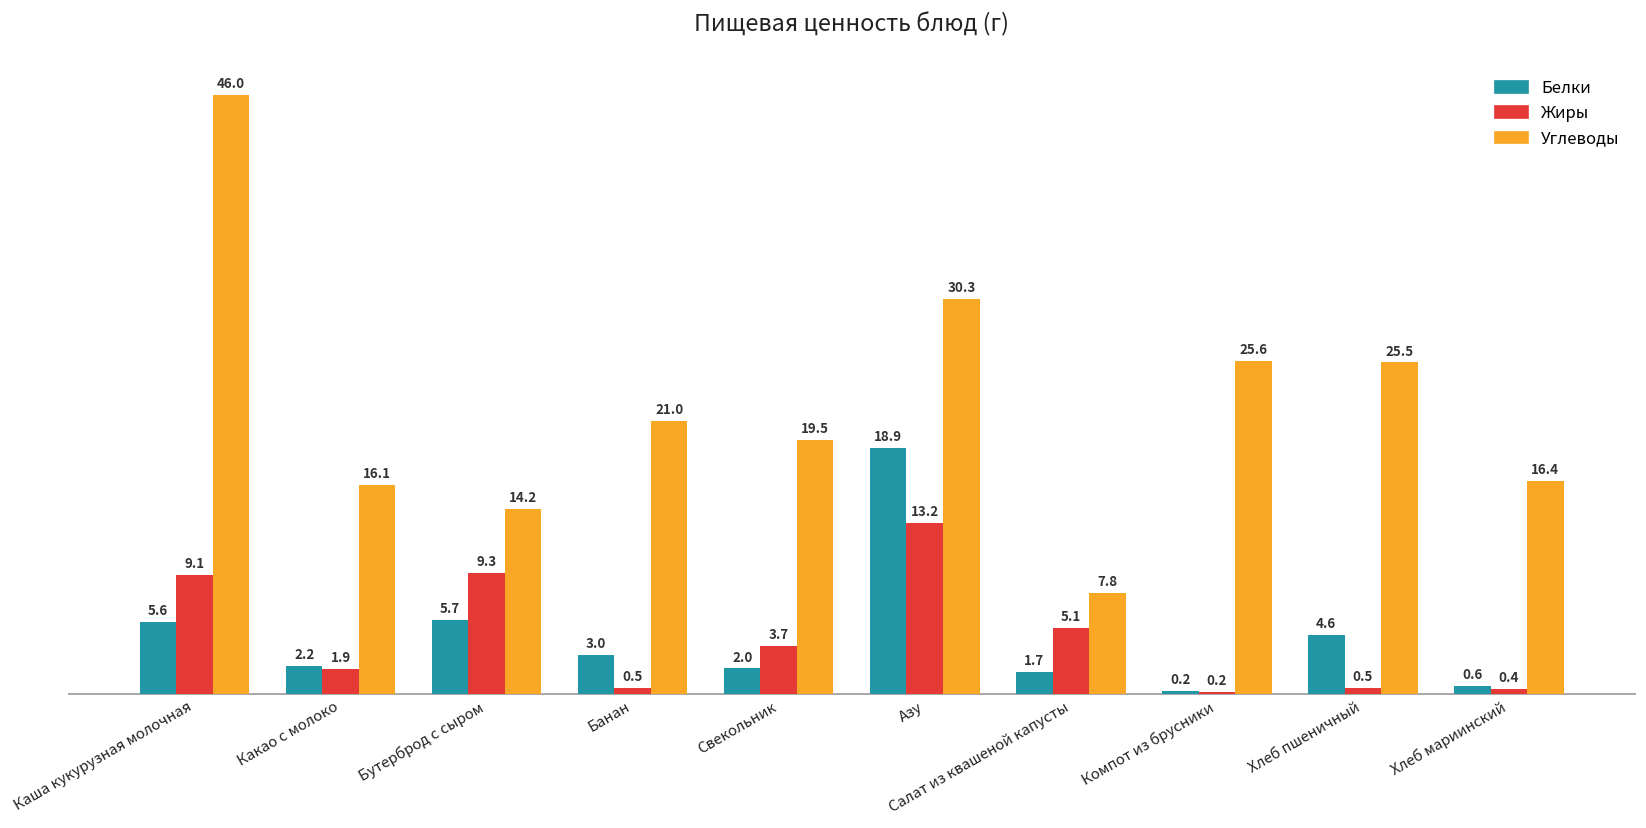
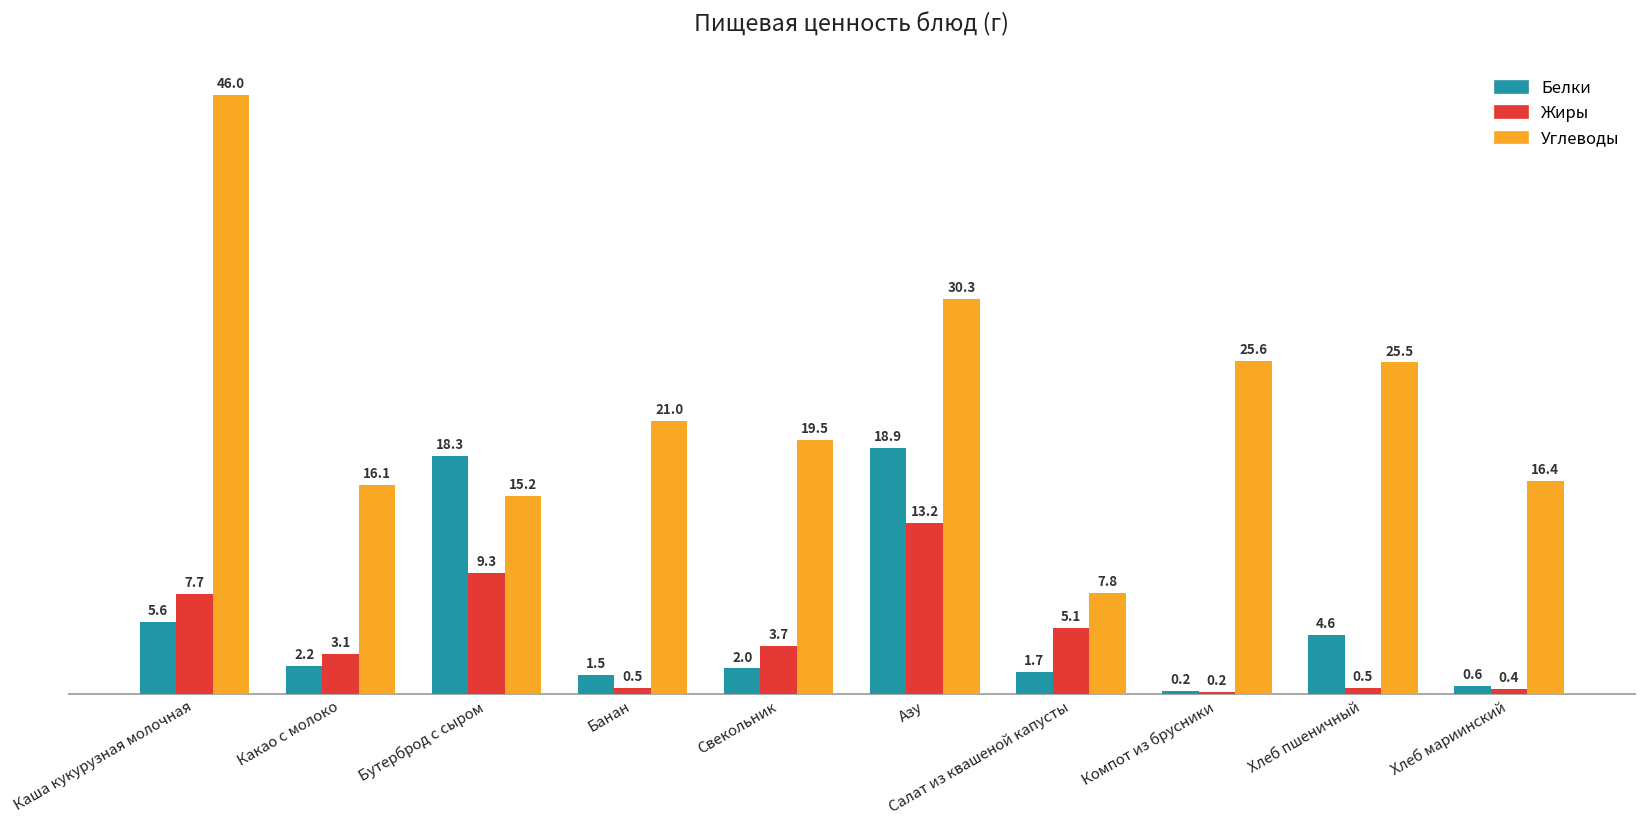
  {
    "Белки": {
      "Каша кукурузная молочная": 5.6,
      "Какао с молоко": 2.2,
-     "Бутерброд с сыром": 5.7,
-     "Банан": 3.0,
+     "Бутерброд с сыром": 18.3,
+     "Банан": 1.5,
      "Свекольник": 2.0,
      "Азу": 18.9,
      "Салат из квашеной капусты": 1.7,
      "Компот из брусники": 0.2,
      "Хлеб пшеничный": 4.6,
      "Хлеб мариинский": 0.6
    },
    "Жиры": {
-     "Каша кукурузная молочная": 9.1,
-     "Какао с молоко": 1.9,
+     "Каша кукурузная молочная": 7.7,
+     "Какао с молоко": 3.1,
      "Бутерброд с сыром": 9.3,
      "Банан": 0.5,
      "Свекольник": 3.7,
      "Азу": 13.2,
      "Салат из квашеной капусты": 5.1,
      "Компот из брусники": 0.2,
      "Хлеб пшеничный": 0.5,
      "Хлеб мариинский": 0.4
    },
    "Углеводы": {
      "Каша кукурузная молочная": 46.0,
      "Какао с молоко": 16.1,
-     "Бутерброд с сыром": 14.2,
+     "Бутерброд с сыром": 15.2,
      "Банан": 21.0,
      "Свекольник": 19.5,
      "Азу": 30.3,
      "Салат из квашеной капусты": 7.8,
      "Компот из брусники": 25.6,
      "Хлеб пшеничный": 25.5,
      "Хлеб мариинский": 16.4
    }
  }
